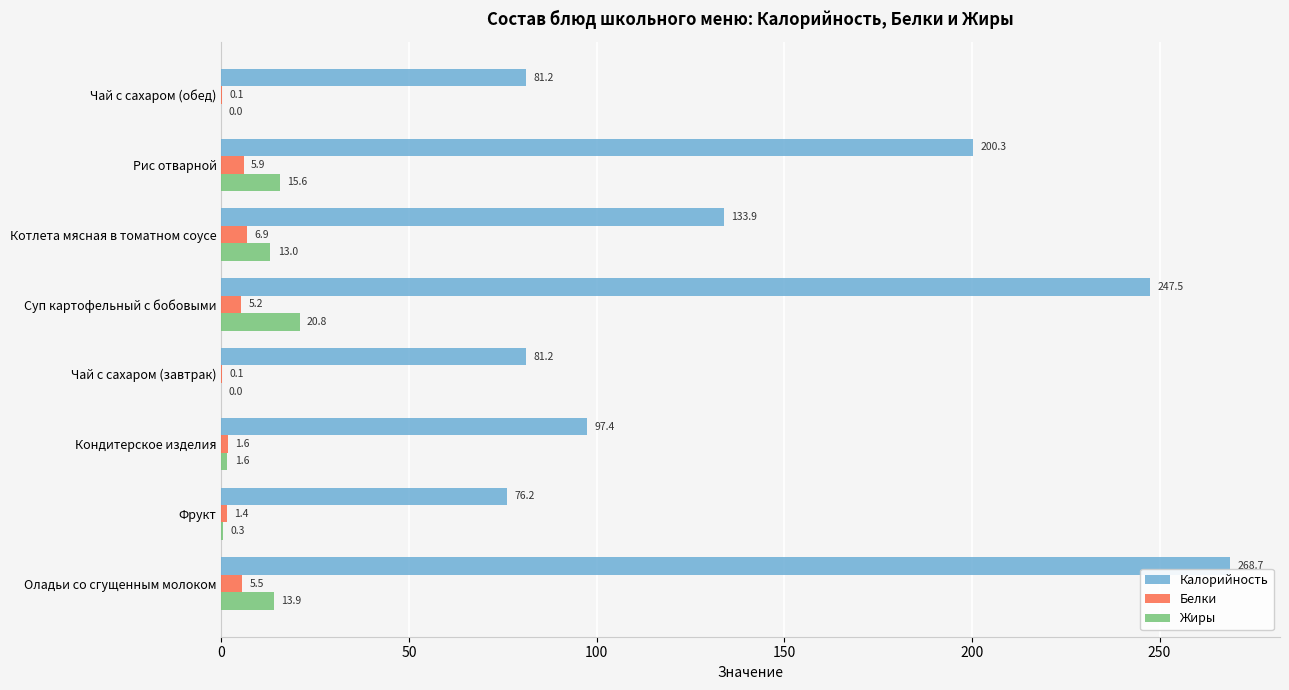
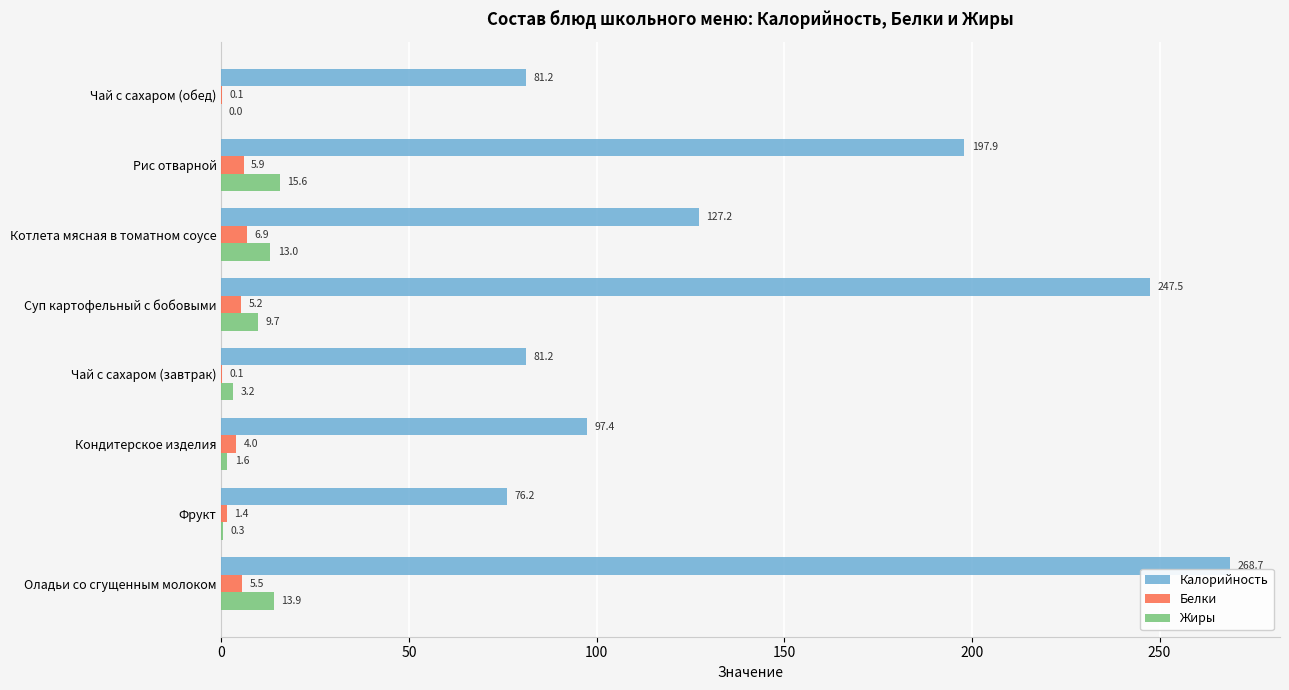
  {
    "Калорийность": {
      "Чай с сахаром (обед)": 81.2,
-     "Рис отварной": 200.3,
-     "Котлета мясная в томатном соусе": 133.9,
+     "Рис отварной": 197.9,
+     "Котлета мясная в томатном соусе": 127.2,
      "Суп картофельный с бобовыми": 247.5,
      "Чай с сахаром (завтрак)": 81.2,
      "Кондитерское изделия": 97.4,
      "Фрукт": 76.2
    },
    "Белки": {
      "Чай с сахаром (обед)": 0.1,
      "Рис отварной": 5.9,
      "Котлета мясная в томатном соусе": 6.9,
      "Суп картофельный с бобовыми": 5.2,
      "Чай с сахаром (завтрак)": 0.1,
-     "Кондитерское изделия": 1.6,
+     "Кондитерское изделия": 4.0,
      "Фрукт": 1.4,
      "Оладьи со сгущенным молоком": 5.5
    },
    "Жиры": {
      "Чай с сахаром (обед)": 0.0,
      "Рис отварной": 15.6,
      "Котлета мясная в томатном соусе": 13.0,
-     "Суп картофельный с бобовыми": 20.8,
-     "Чай с сахаром (завтрак)": 0.0,
+     "Суп картофельный с бобовыми": 9.7,
+     "Чай с сахаром (завтрак)": 3.2,
      "Кондитерское изделия": 1.6,
      "Фрукт": 0.3,
      "Оладьи со сгущенным молоком": 13.9
    }
  }
